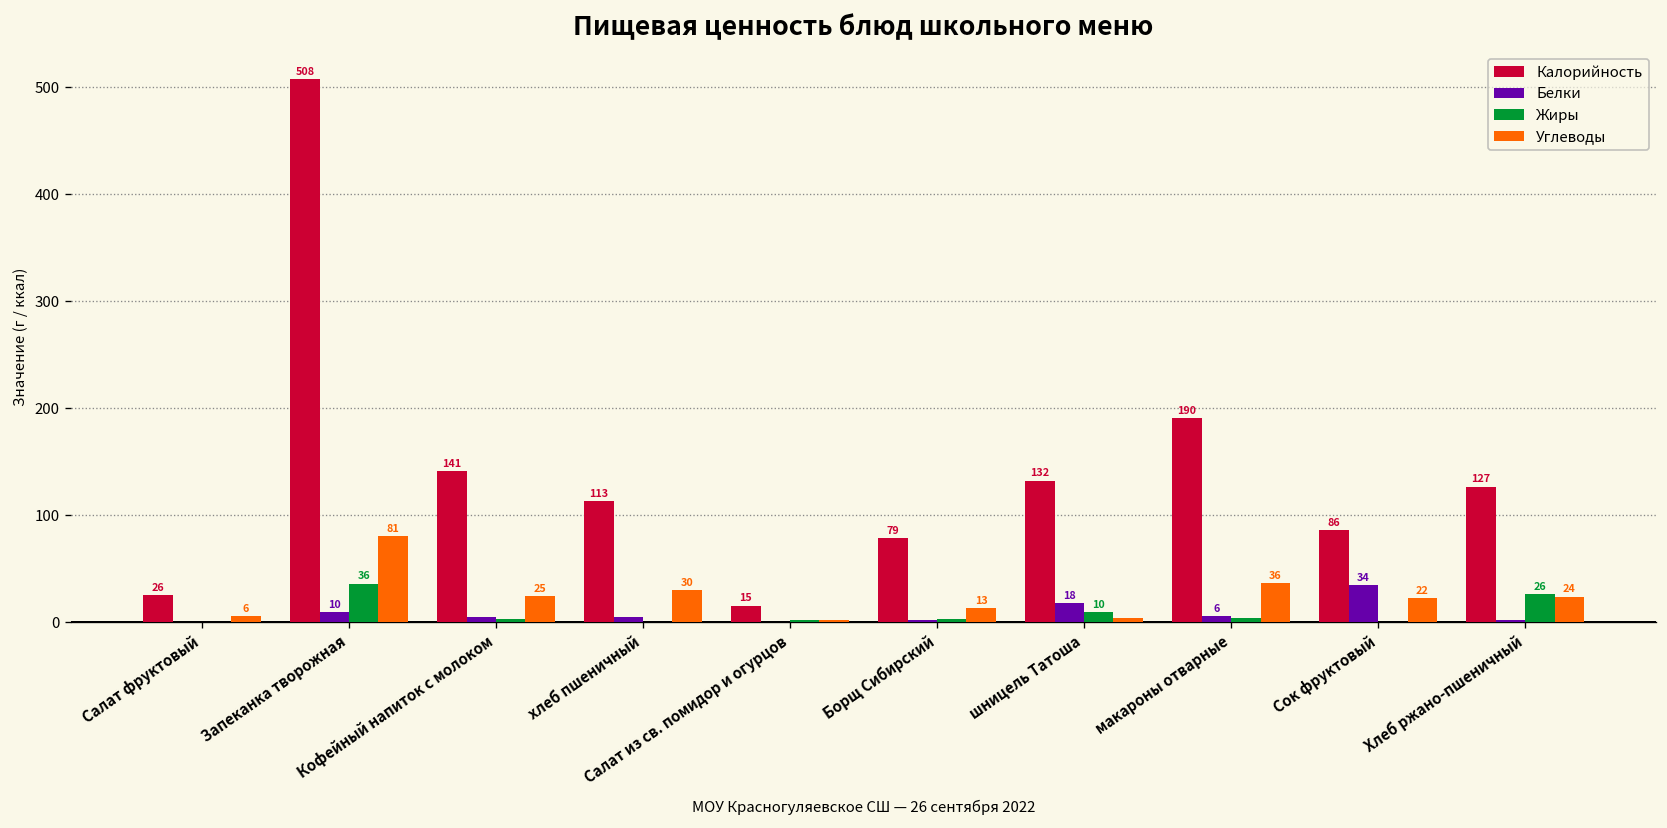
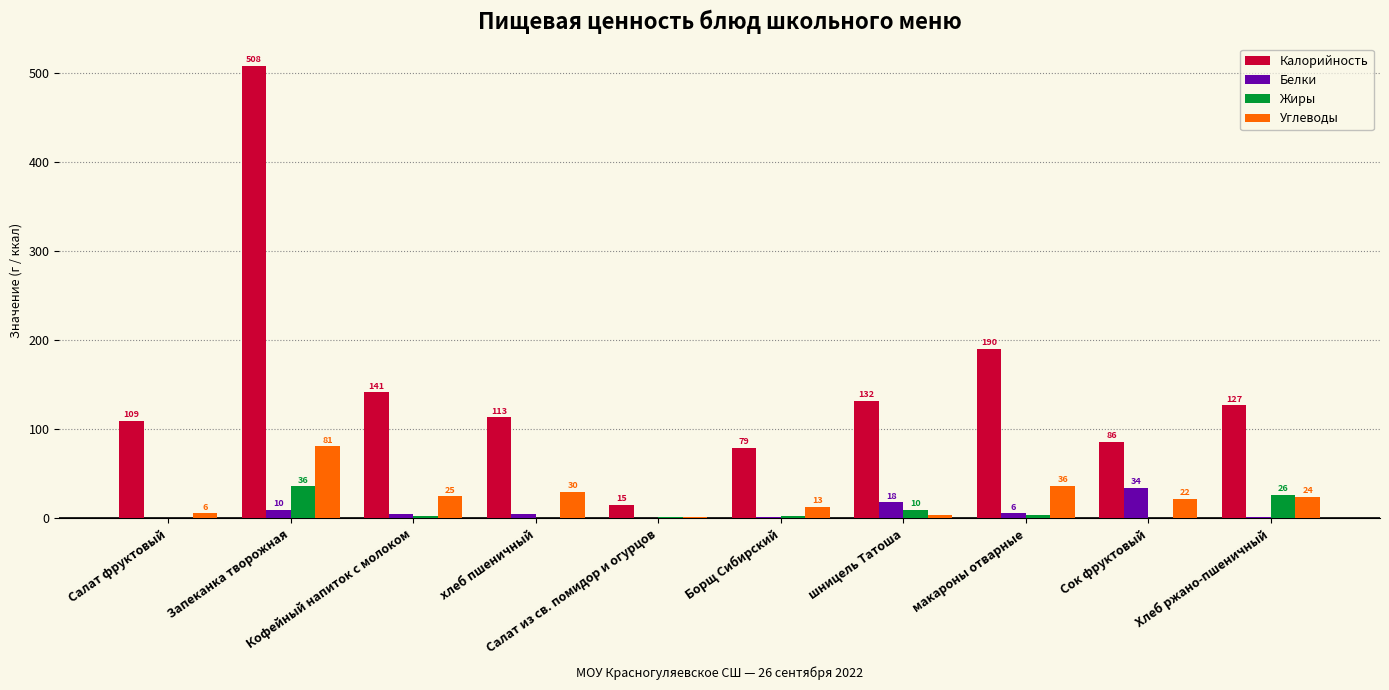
  {
    "Калорийность": {
-     "Салат фруктовый": 26,
+     "Салат фруктовый": 109,
      "Запеканка творожная": 508,
      "Кофейный напиток с молоком": 141,
      "хлеб пшеничный": 113,
      "Салат из св. помидор и огурцов": 15,
      "Борщ Сибирский": 79,
      "шницель Татоша": 132,
      "макароны отварные": 190,
      "Сок фруктовый": 86,
      "Хлеб ржано-пшеничный": 127
    },
    "Белки": {
      "Запеканка творожная": 10,
      "шницель Татоша": 18,
      "макароны отварные": 6,
      "Сок фруктовый": 34
    },
    "Жиры": {
      "Запеканка творожная": 36,
      "шницель Татоша": 10,
      "Хлеб ржано-пшеничный": 26
    },
    "Углеводы": {
      "Салат фруктовый": 6,
      "Запеканка творожная": 81,
      "Кофейный напиток с молоком": 25,
      "хлеб пшеничный": 30,
      "Борщ Сибирский": 13,
      "макароны отварные": 36,
      "Сок фруктовый": 22,
      "Хлеб ржано-пшеничный": 24
    }
  }
